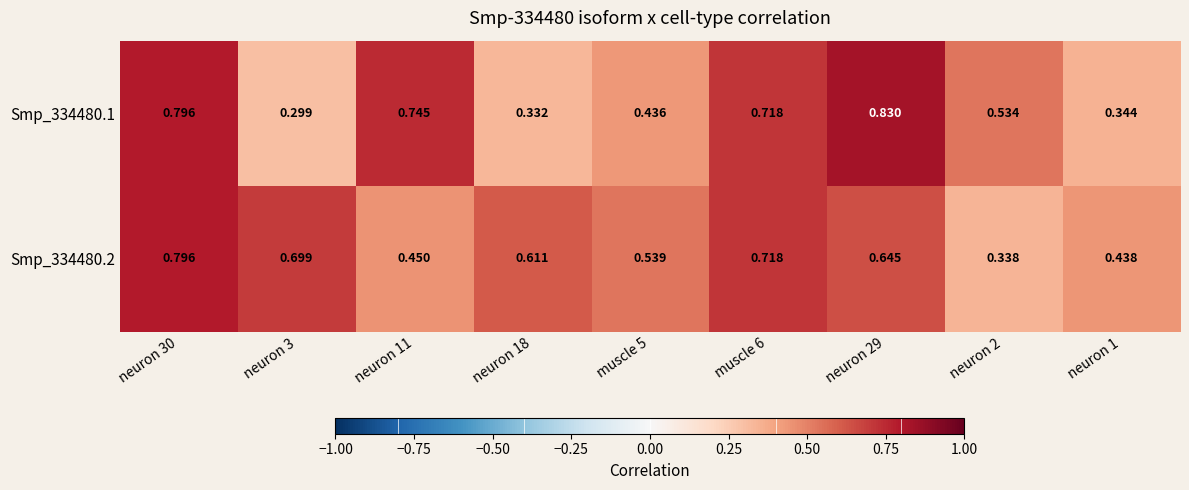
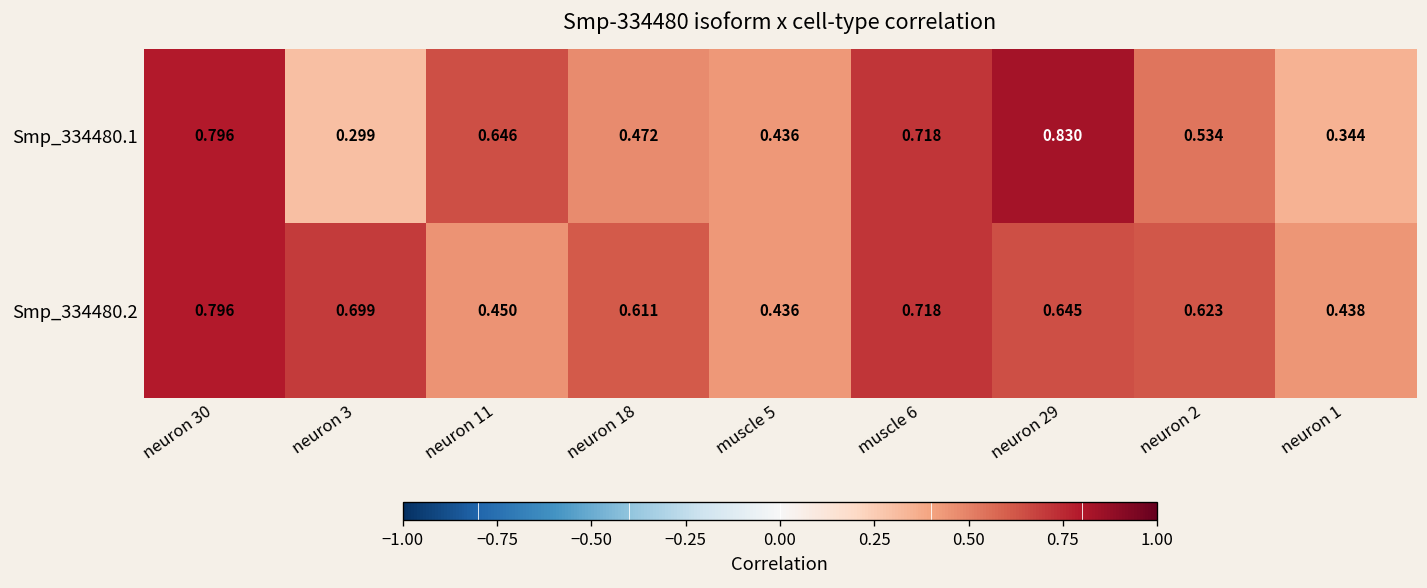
  {
    "Smp_334480.1": {
      "neuron 30": 0.796,
      "neuron 3": 0.299,
-     "neuron 11": 0.745,
-     "neuron 18": 0.332,
+     "neuron 11": 0.646,
+     "neuron 18": 0.472,
      "muscle 5": 0.436,
      "muscle 6": 0.718,
      "neuron 29": 0.830,
      "neuron 2": 0.534,
      "neuron 1": 0.344
    },
    "Smp_334480.2": {
      "neuron 30": 0.796,
      "neuron 3": 0.699,
      "neuron 11": 0.450,
      "neuron 18": 0.611,
-     "muscle 5": 0.539,
+     "muscle 5": 0.436,
      "muscle 6": 0.718,
      "neuron 29": 0.645,
-     "neuron 2": 0.338,
+     "neuron 2": 0.623,
      "neuron 1": 0.438
    }
  }
